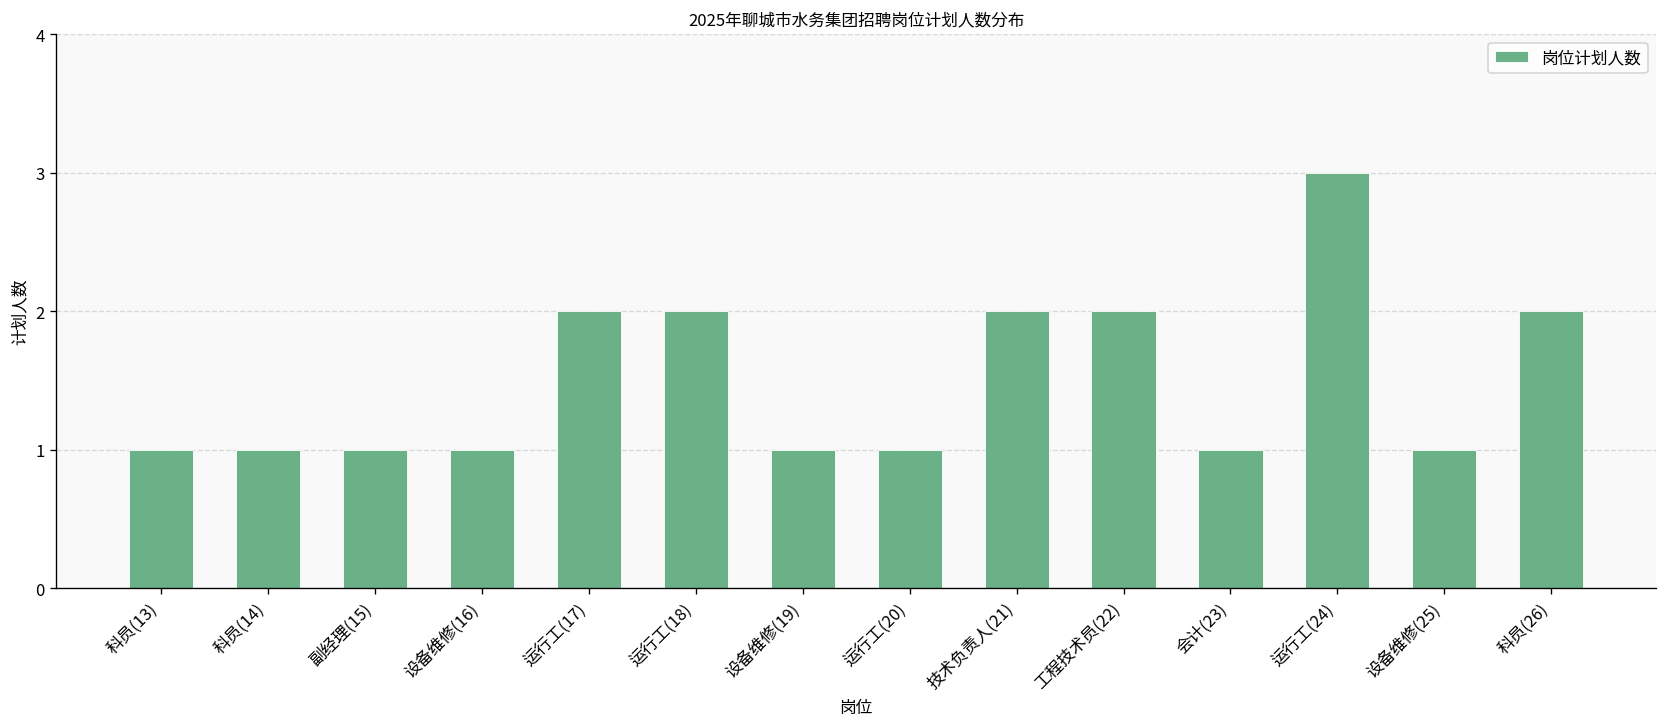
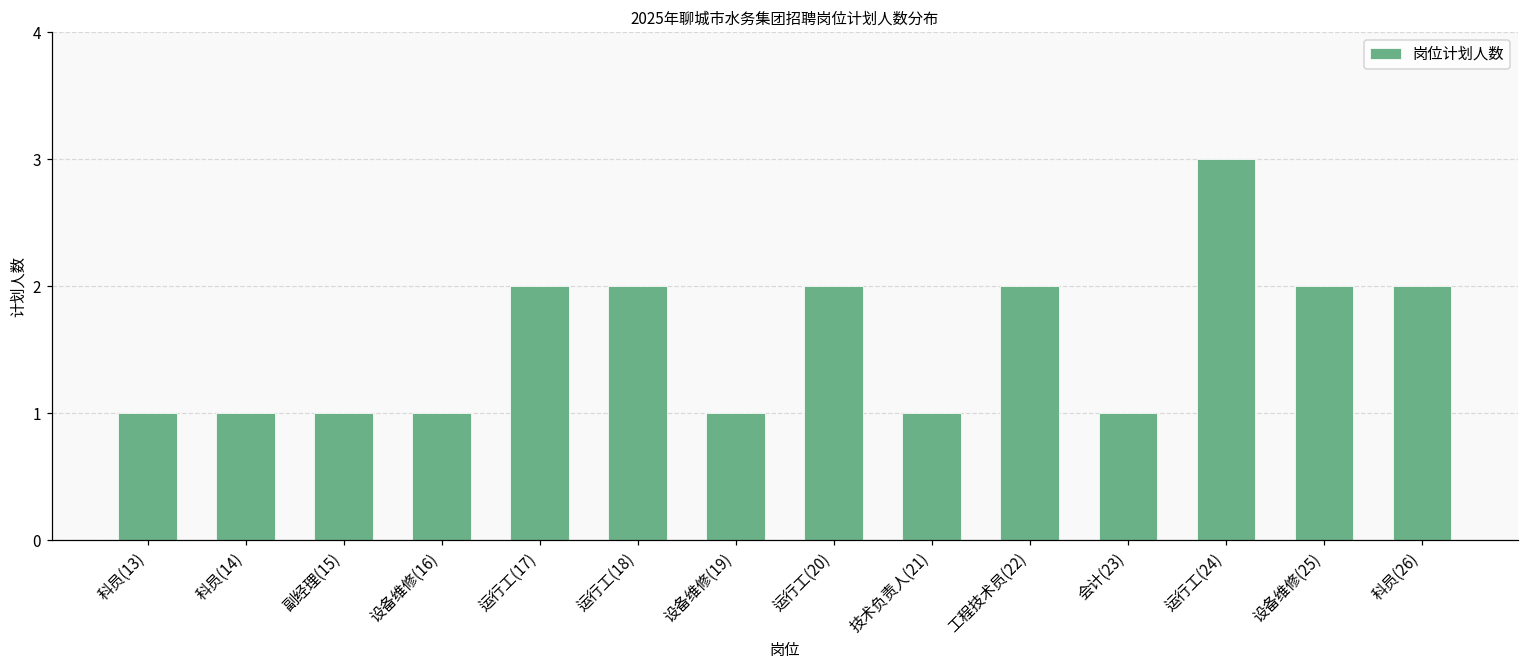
  {
    "科员(13)": 1,
    "科员(14)": 1,
    "副经理(15)": 1,
    "设备维修(16)": 1,
    "运行工(17)": 2,
    "运行工(18)": 2,
    "设备维修(19)": 1,
-   "运行工(20)": 1,
-   "技术负责人(21)": 2,
+   "运行工(20)": 2,
+   "技术负责人(21)": 1,
    "工程技术员(22)": 2,
    "会计(23)": 1,
    "运行工(24)": 3,
-   "设备维修(25)": 1,
+   "设备维修(25)": 2,
    "科员(26)": 2
  }
